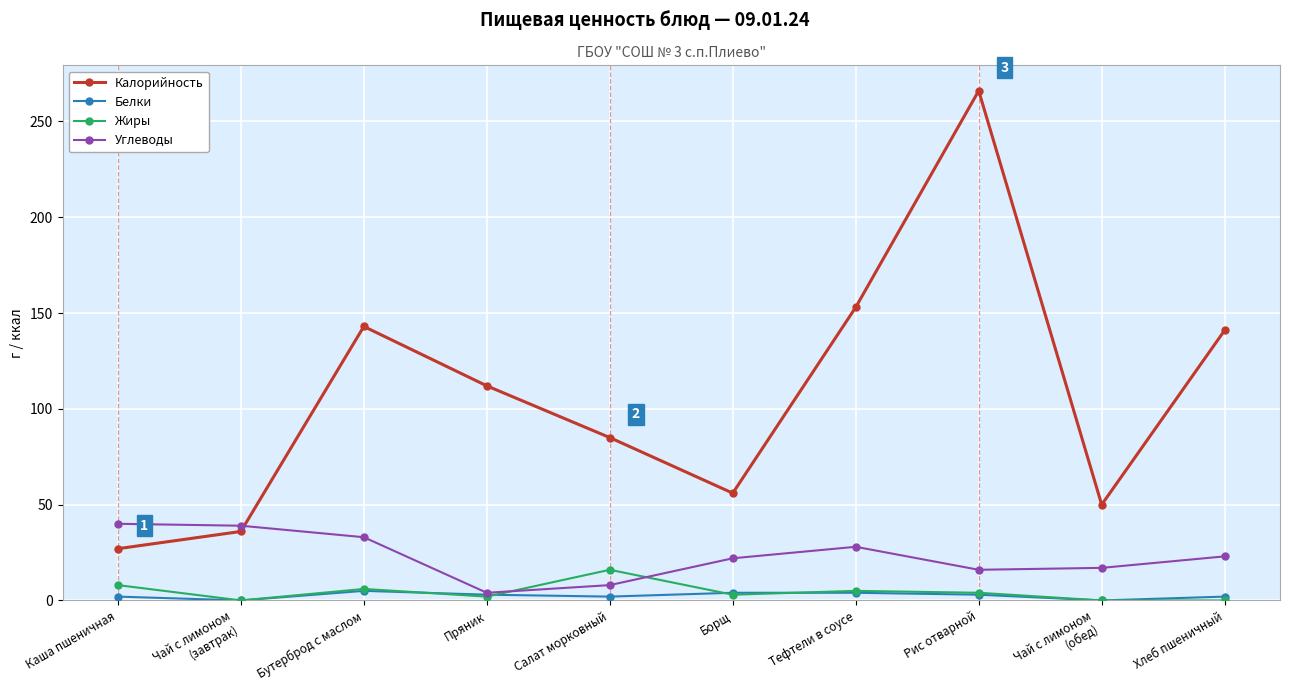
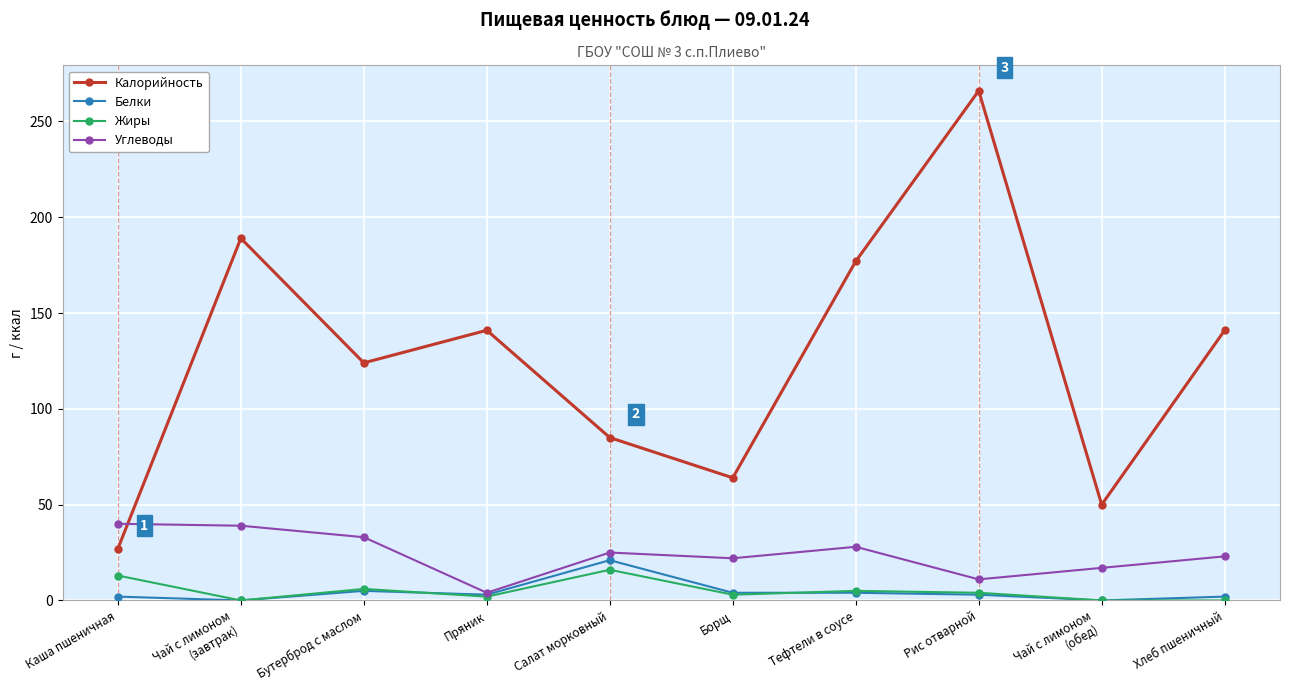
  {
    "Калорийность": {
      "Каша пшеничная": 27,
-     "Чай с лимоном (завтрак)": 36,
-     "Бутерброд с маслом": 143,
-     "Пряник": 112,
+     "Чай с лимоном (завтрак)": 189,
+     "Бутерброд с маслом": 124,
+     "Пряник": 141,
      "Салат морковный": 85,
-     "Борщ": 56,
-     "Тефтели в соусе": 153,
+     "Борщ": 64,
+     "Тефтели в соусе": 177,
      "Рис отварной": 266,
      "Чай с лимоном (обед)": 50,
      "Хлеб пшеничный": 141
    },
    "Белки": {
      "Каша пшеничная": 2,
-     "Салат морковный": 2,
+     "Салат морковный": 21,
      "Хлеб пшеничный": 2
    },
    "Жиры": {
-     "Каша пшеничная": 8,
+     "Каша пшеничная": 13,
      "Салат морковный": 16,
      "Хлеб пшеничный": 0
    },
    "Углеводы": {
      "Чай с лимоном (завтрак)": 39,
      "Бутерброд с маслом": 33,
-     "Салат морковный": 8,
+     "Салат морковный": 25,
      "Борщ": 22,
      "Тефтели в соусе": 28,
-     "Рис отварной": 16,
+     "Рис отварной": 11,
      "Чай с лимоном (обед)": 17,
      "Хлеб пшеничный": 23
    }
  }
